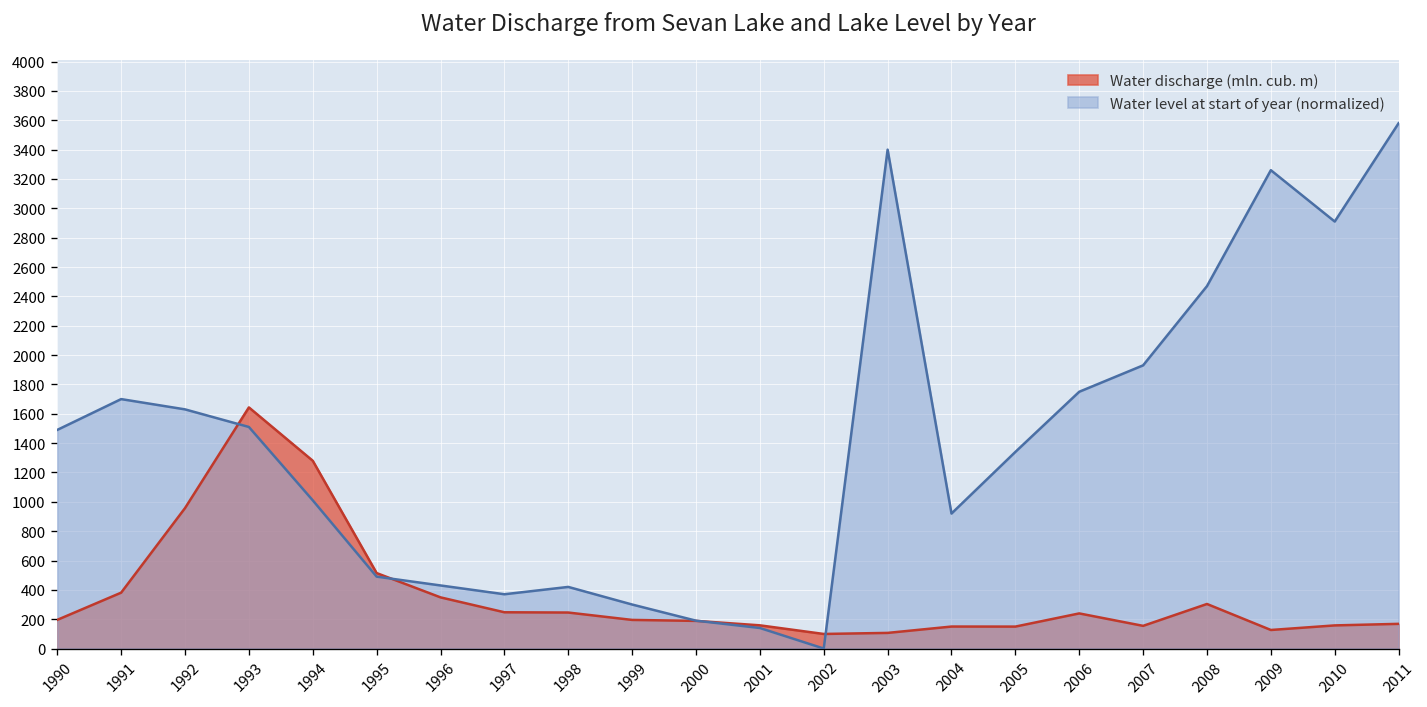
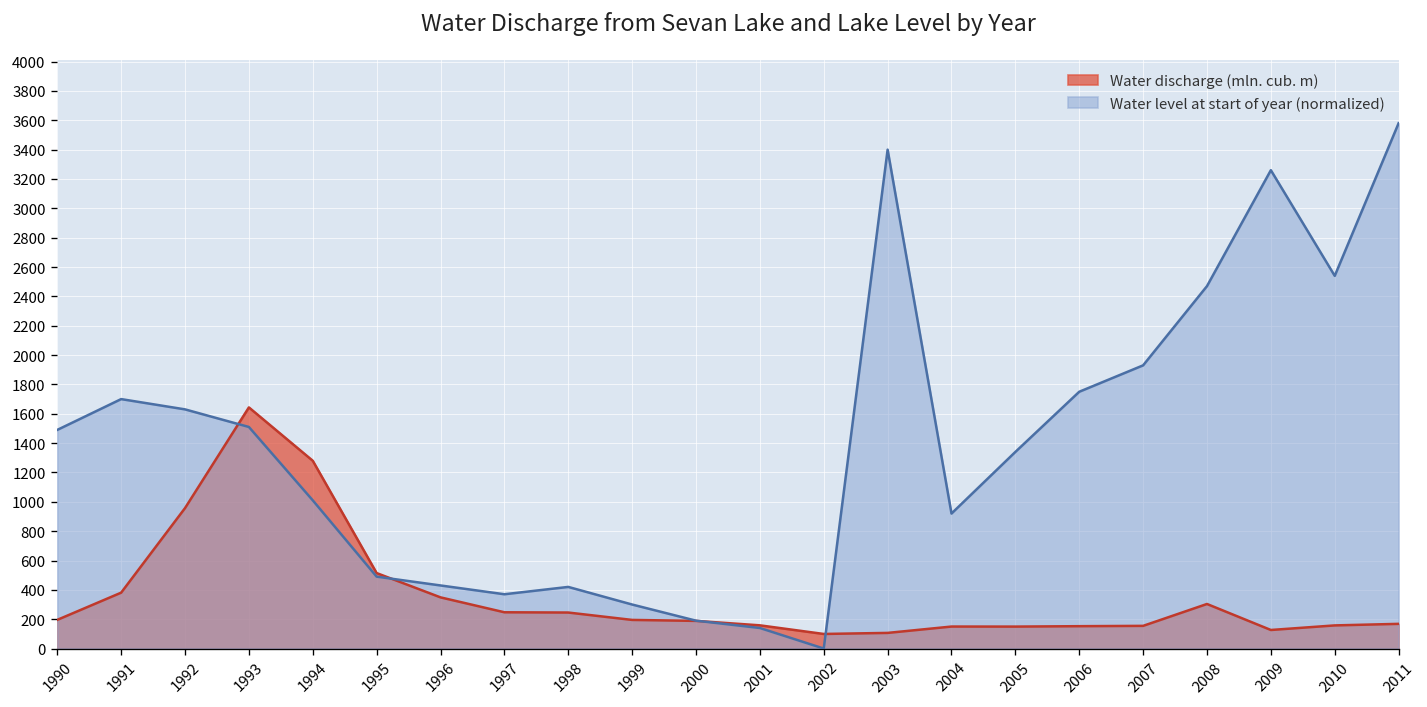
  {
    "Water discharge (mln. cub. m)": {
      "1990": 200,
      "1991": 380,
      "1992": 960,
      "1993": 1640,
      "1994": 1280,
      "1995": 510,
      "1996": 350,
      "1997": 250,
      "1998": 250,
      "1999": 200,
      "2002": 100,
      "2003": 110,
      "2004": 150,
      "2005": 150,
-     "2006": 240,
+     "2006": 150,
      "2007": 150,
      "2008": 300,
      "2009": 130,
      "2010": 160,
      "2011": 170
    },
    "Water level at start of year (normalized)": {
      "1990": 1490,
      "1991": 1700,
      "1992": 1630,
      "1993": 1510,
      "1994": 1010,
      "1995": 490,
      "1996": 430,
      "1997": 370,
      "1998": 420,
      "1999": 300,
      "2002": 0,
      "2003": 3400,
      "2004": 920,
      "2005": 1340,
      "2006": 1750,
      "2007": 1930,
      "2008": 2470,
      "2009": 3260,
-     "2010": 2910,
+     "2010": 2540,
      "2011": 3580
    }
  }
